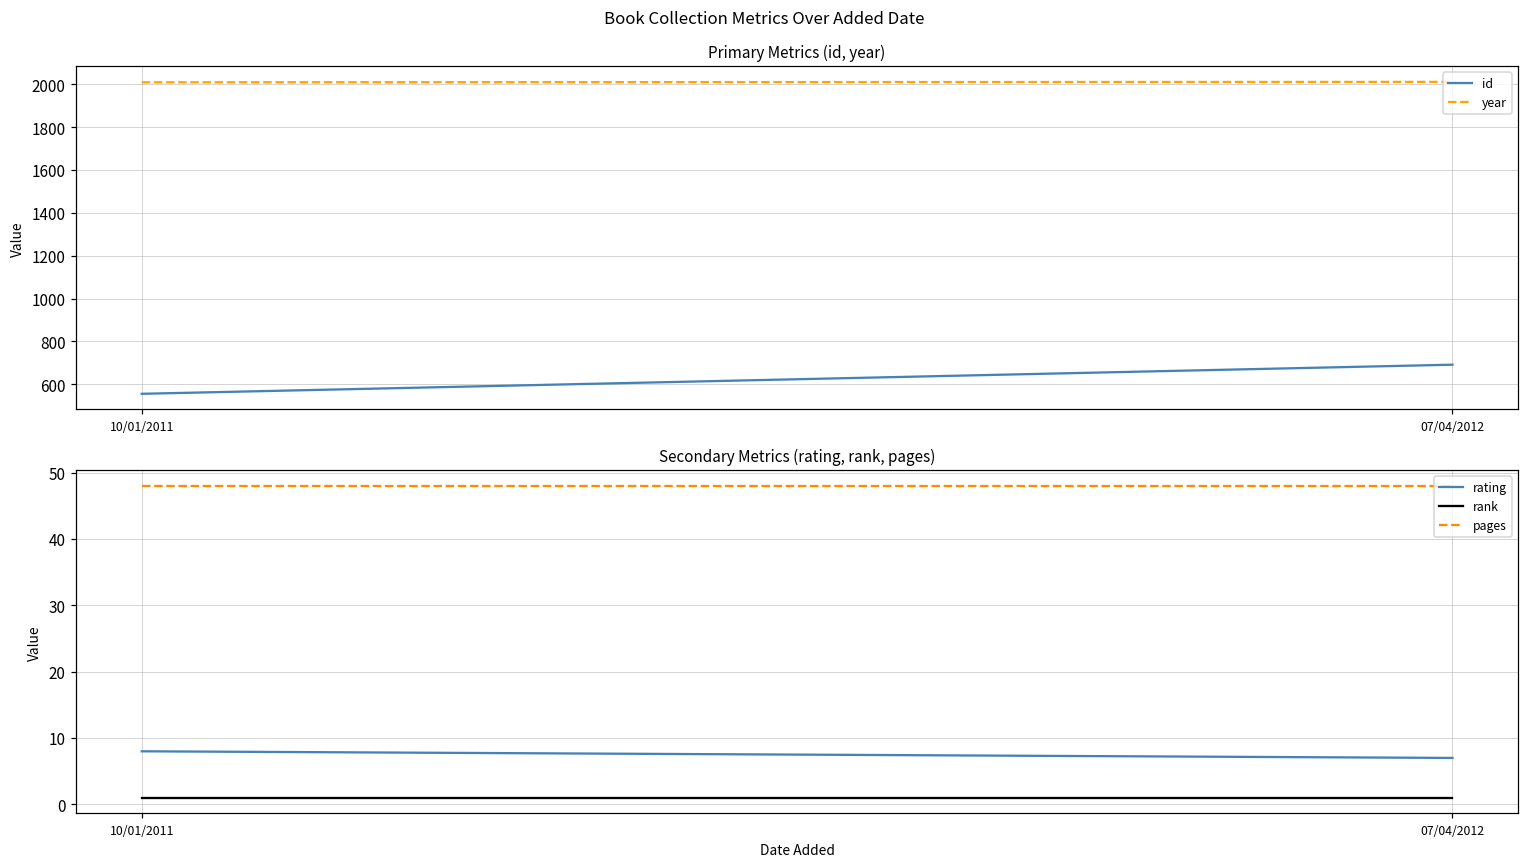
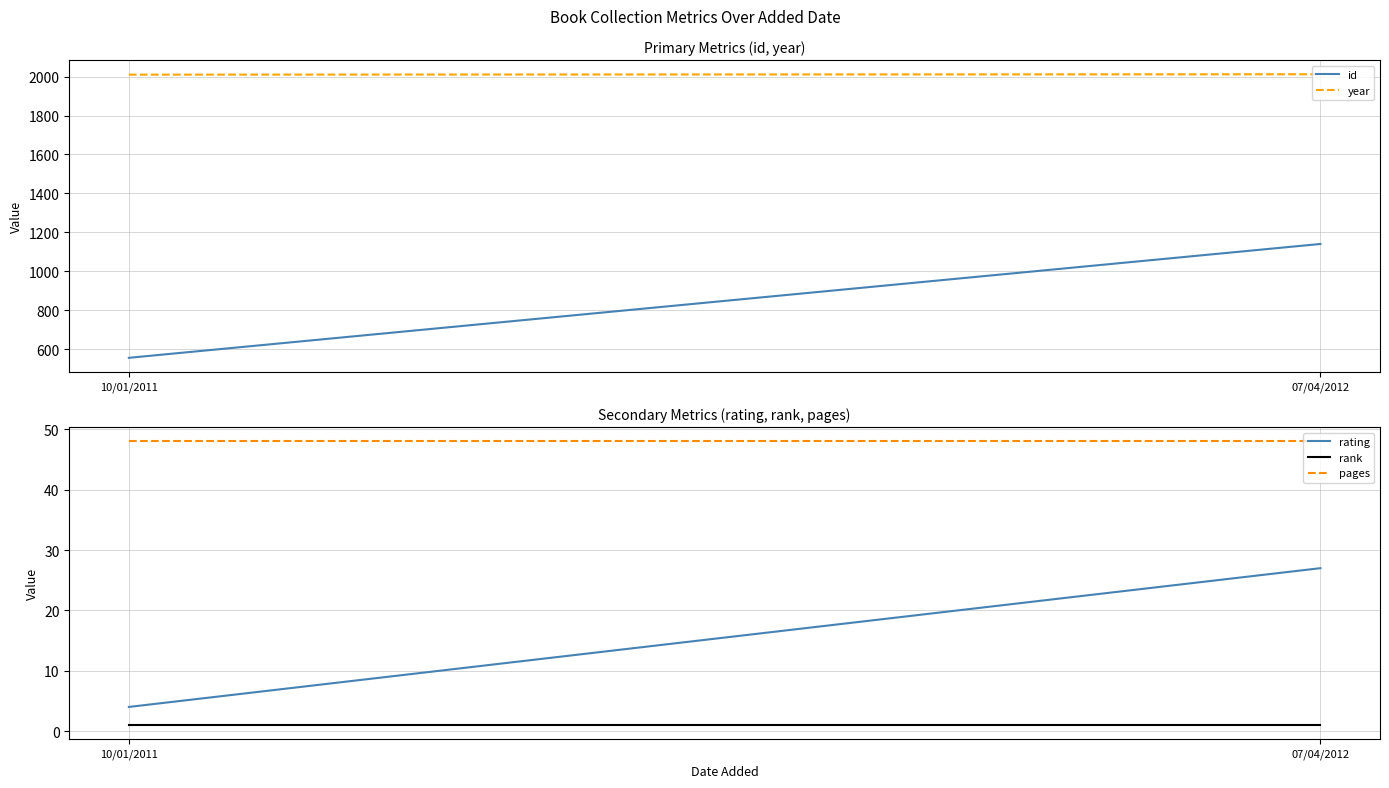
  {
    "Primary Metrics (id, year)": {
      "id": {
        "10/01/2011": 560,
-       "07/04/2012": 690
+       "07/04/2012": 1140
      },
      "year": {
        "10/01/2011": 2010
      }
    },
    "Secondary Metrics (rating, rank, pages)": {
      "rating": {
-       "10/01/2011": 8,
-       "07/04/2012": 7
+       "10/01/2011": 4,
+       "07/04/2012": 27
      },
      "rank": {
        "10/01/2011": 1,
        "07/04/2012": 1
      },
      "pages": {
        "10/01/2011": 48
      }
    }
  }
